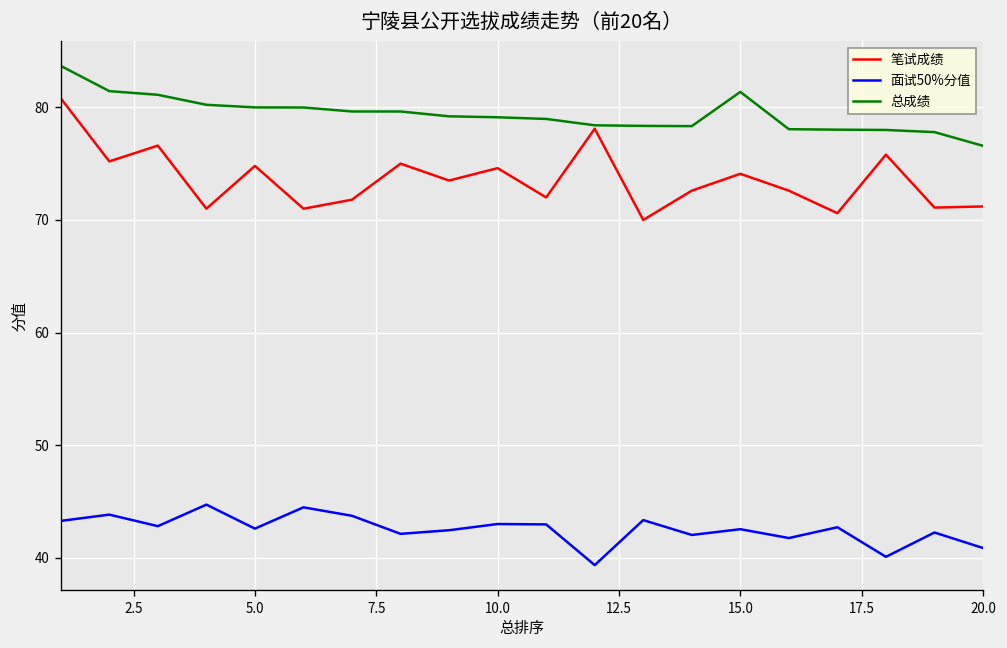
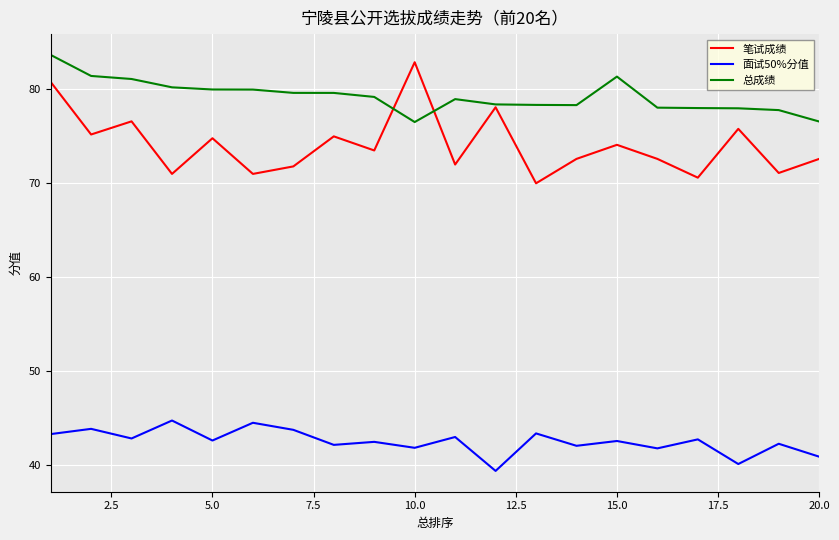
  {
    "笔试成绩": {
      "5.0": 75,
-     "10.0": 75,
+     "10.0": 83,
      "15.0": 74,
-     "20.0": 71
+     "20.0": 73
    },
    "面试50%分值": {
      "5.0": 43,
-     "10.0": 43,
+     "10.0": 42,
      "15.0": 43,
      "20.0": 41
    },
    "总成绩": {
      "5.0": 80,
-     "10.0": 79,
+     "10.0": 77,
      "15.0": 81,
      "20.0": 77
    }
  }
